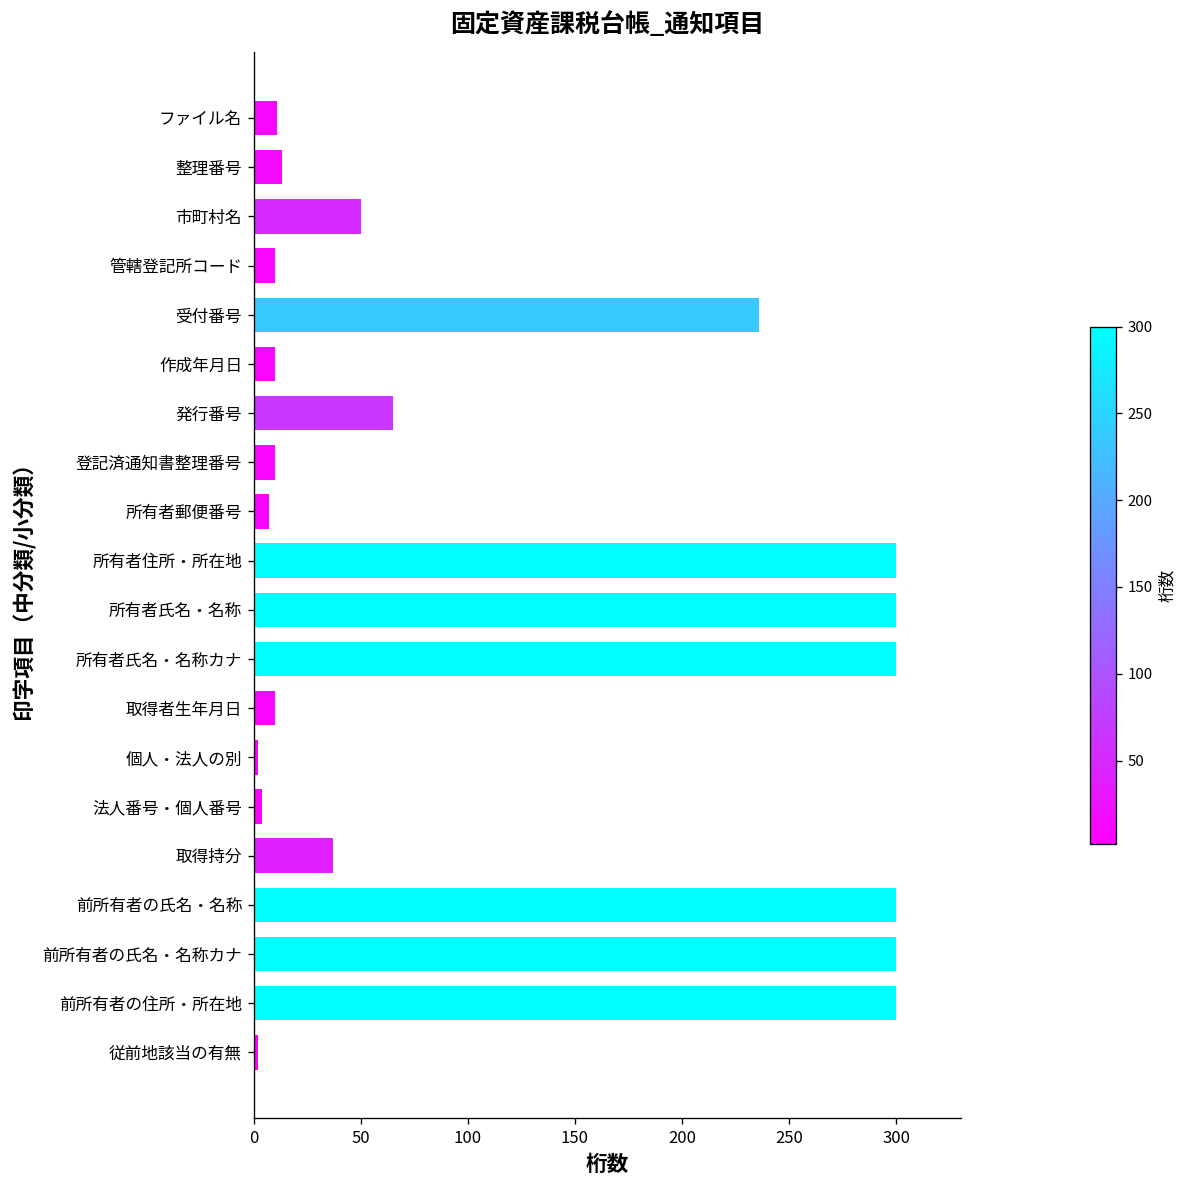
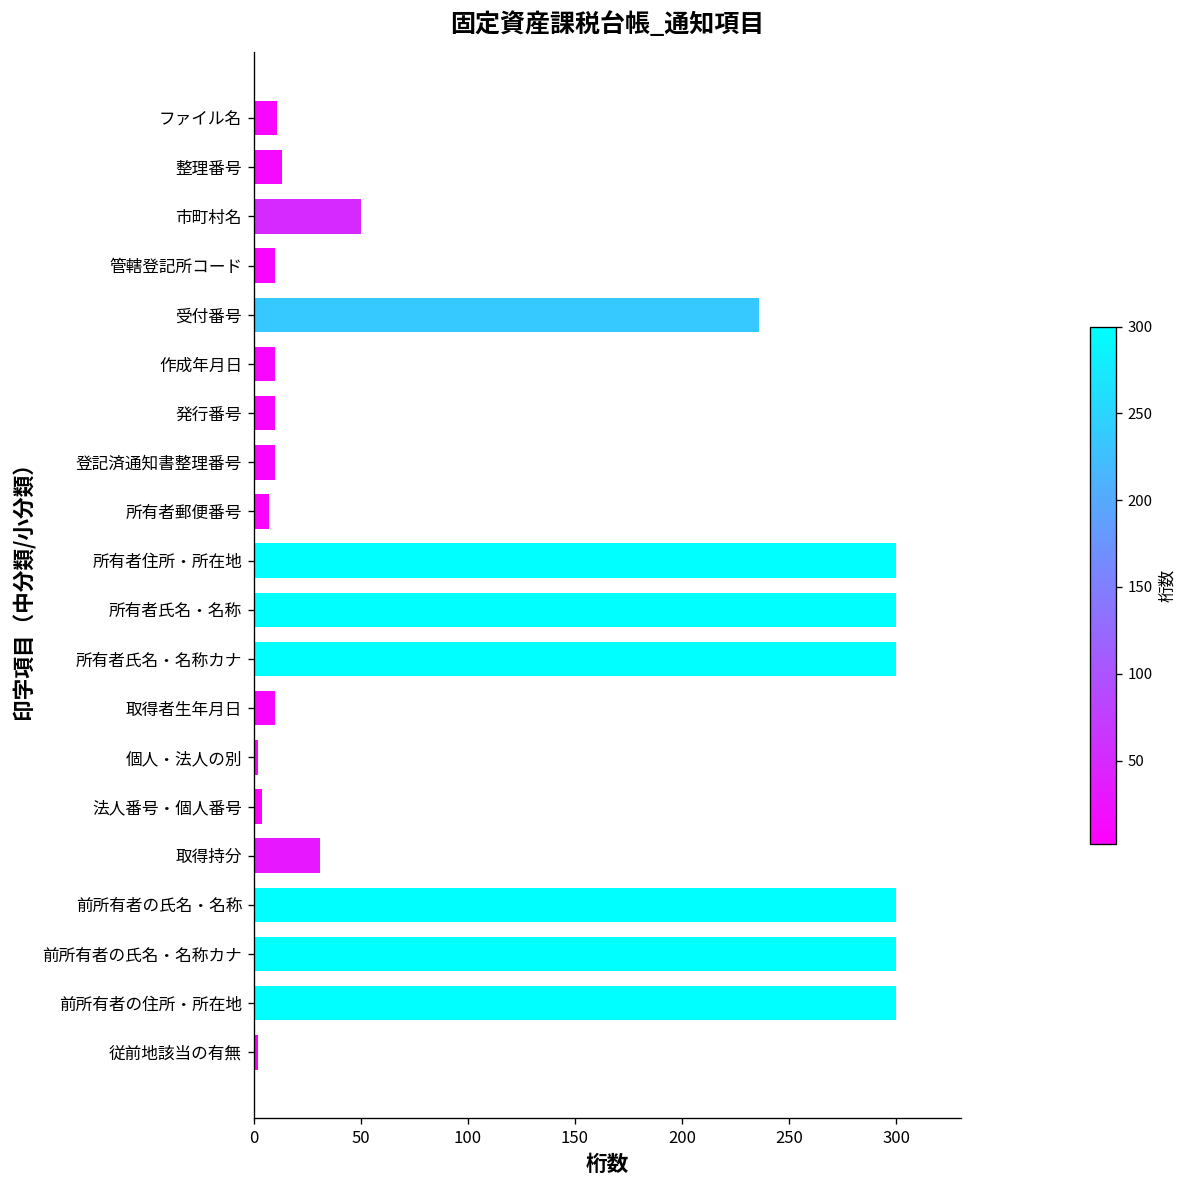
  {
    "ファイル名": 11,
    "整理番号": 13,
    "市町村名": 50,
    "管轄登記所コード": 10,
    "受付番号": 236,
    "作成年月日": 10,
-   "発行番号": 65,
+   "発行番号": 10,
    "登記済通知書整理番号": 10,
    "所有者郵便番号": 7,
    "所有者住所・所在地": 300,
    "所有者氏名・名称": 300,
    "所有者氏名・名称カナ": 300,
    "取得者生年月日": 10,
    "個人・法人の別": 2,
    "法人番号・個人番号": 4,
-   "取得持分": 37,
+   "取得持分": 31,
    "前所有者の氏名・名称": 300,
    "前所有者の氏名・名称カナ": 300,
    "前所有者の住所・所在地": 300,
    "従前地該当の有無": 2
  }
